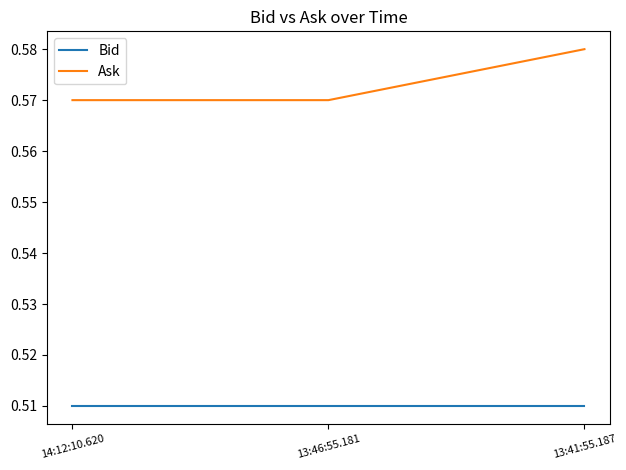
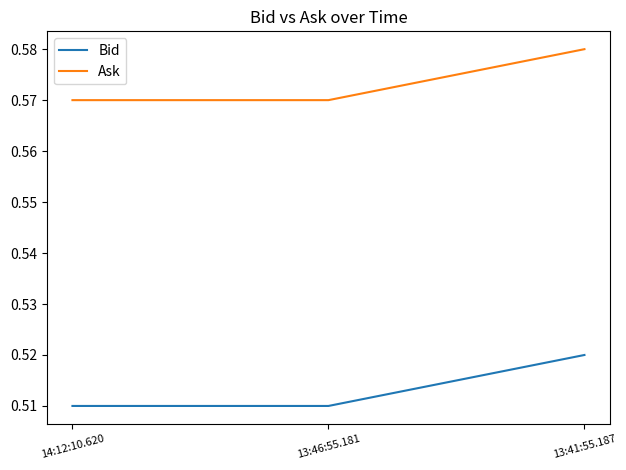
  {
    "Bid": {
      "14:12:10.620": 0.51,
      "13:46:55.181": 0.51,
-     "13:41:55.187": 0.51
+     "13:41:55.187": 0.52
    },
    "Ask": {
      "14:12:10.620": 0.57,
      "13:46:55.181": 0.57,
      "13:41:55.187": 0.58
    }
  }
